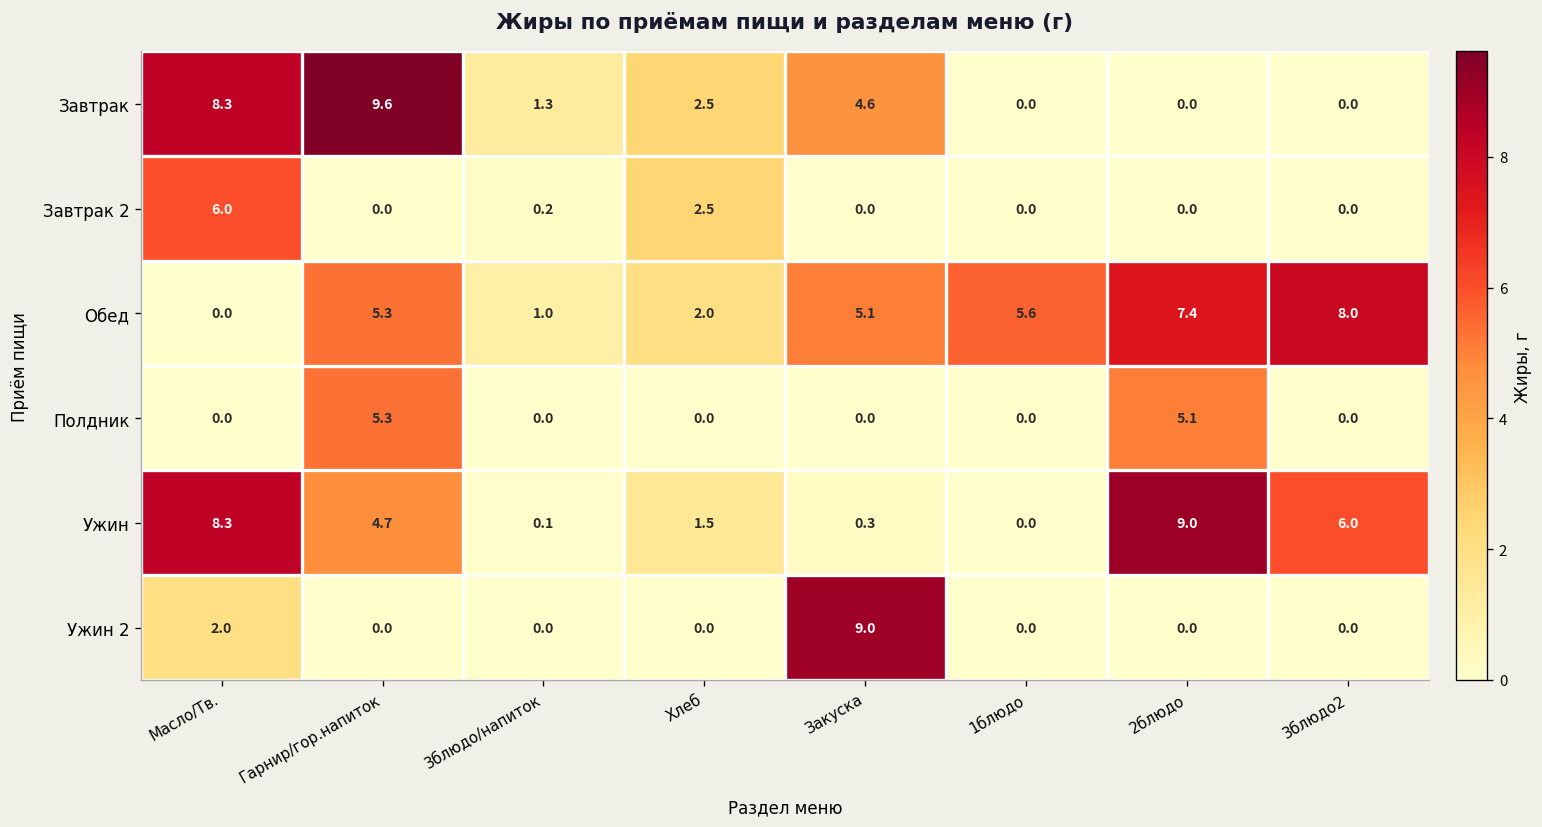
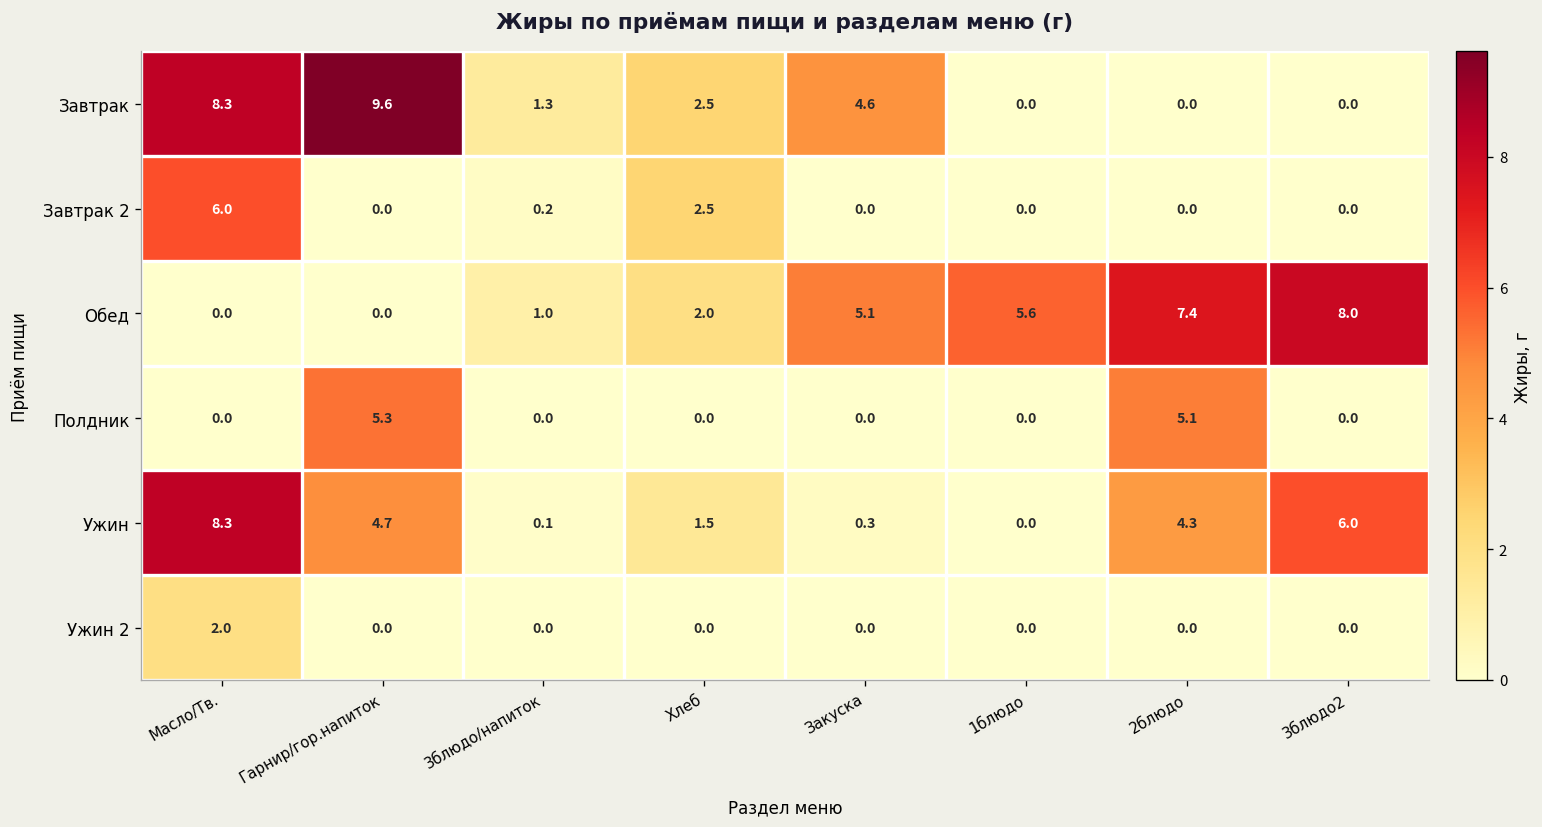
  {
    "Завтрак": {
      "Масло/Тв.": 8.3,
      "Гарнир/гор.напиток": 9.6,
      "3блюдо/напиток": 1.3,
      "Хлеб": 2.5,
      "Закуска": 4.6,
      "1блюдо": 0.0,
      "2блюдо": 0.0,
      "3блюдо2": 0.0
    },
    "Завтрак 2": {
      "Масло/Тв.": 6.0,
      "Гарнир/гор.напиток": 0.0,
      "3блюдо/напиток": 0.2,
      "Хлеб": 2.5,
      "Закуска": 0.0,
      "1блюдо": 0.0,
      "2блюдо": 0.0,
      "3блюдо2": 0.0
    },
    "Обед": {
      "Масло/Тв.": 0.0,
-     "Гарнир/гор.напиток": 5.3,
+     "Гарнир/гор.напиток": 0.0,
      "3блюдо/напиток": 1.0,
      "Хлеб": 2.0,
      "Закуска": 5.1,
      "1блюдо": 5.6,
      "2блюдо": 7.4,
      "3блюдо2": 8.0
    },
    "Полдник": {
      "Масло/Тв.": 0.0,
      "Гарнир/гор.напиток": 5.3,
      "3блюдо/напиток": 0.0,
      "Хлеб": 0.0,
      "Закуска": 0.0,
      "1блюдо": 0.0,
      "2блюдо": 5.1,
      "3блюдо2": 0.0
    },
    "Ужин": {
      "Масло/Тв.": 8.3,
      "Гарнир/гор.напиток": 4.7,
      "3блюдо/напиток": 0.1,
      "Хлеб": 1.5,
      "Закуска": 0.3,
      "1блюдо": 0.0,
-     "2блюдо": 9.0,
+     "2блюдо": 4.3,
      "3блюдо2": 6.0
    },
    "Ужин 2": {
      "Масло/Тв.": 2.0,
      "Гарнир/гор.напиток": 0.0,
      "3блюдо/напиток": 0.0,
      "Хлеб": 0.0,
-     "Закуска": 9.0,
+     "Закуска": 0.0,
      "1блюдо": 0.0,
      "2блюдо": 0.0,
      "3блюдо2": 0.0
    }
  }
